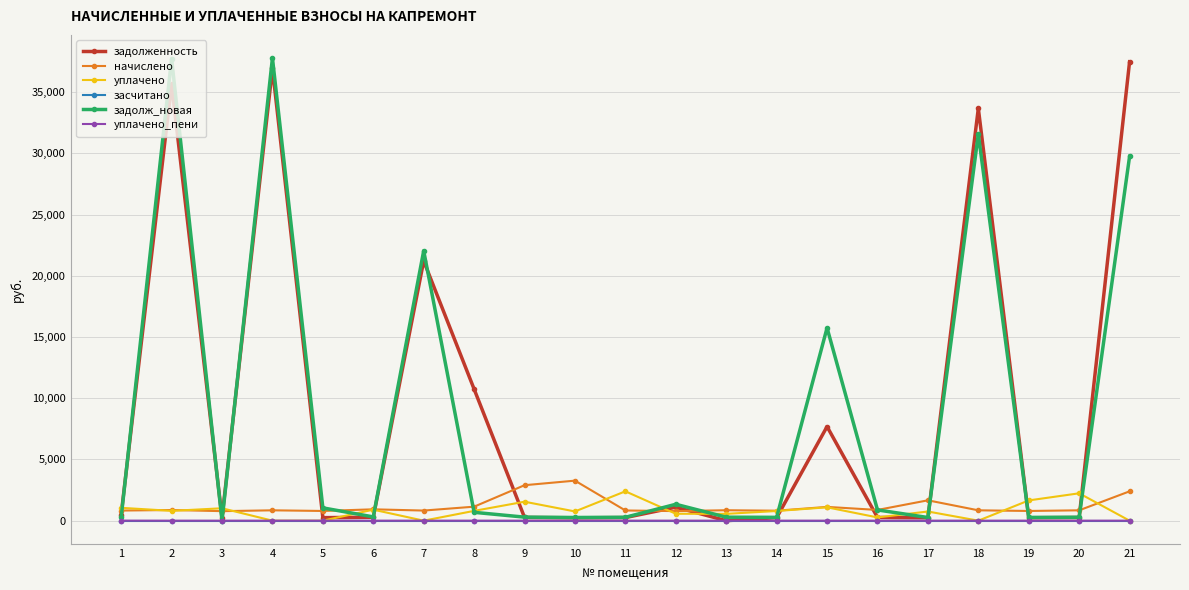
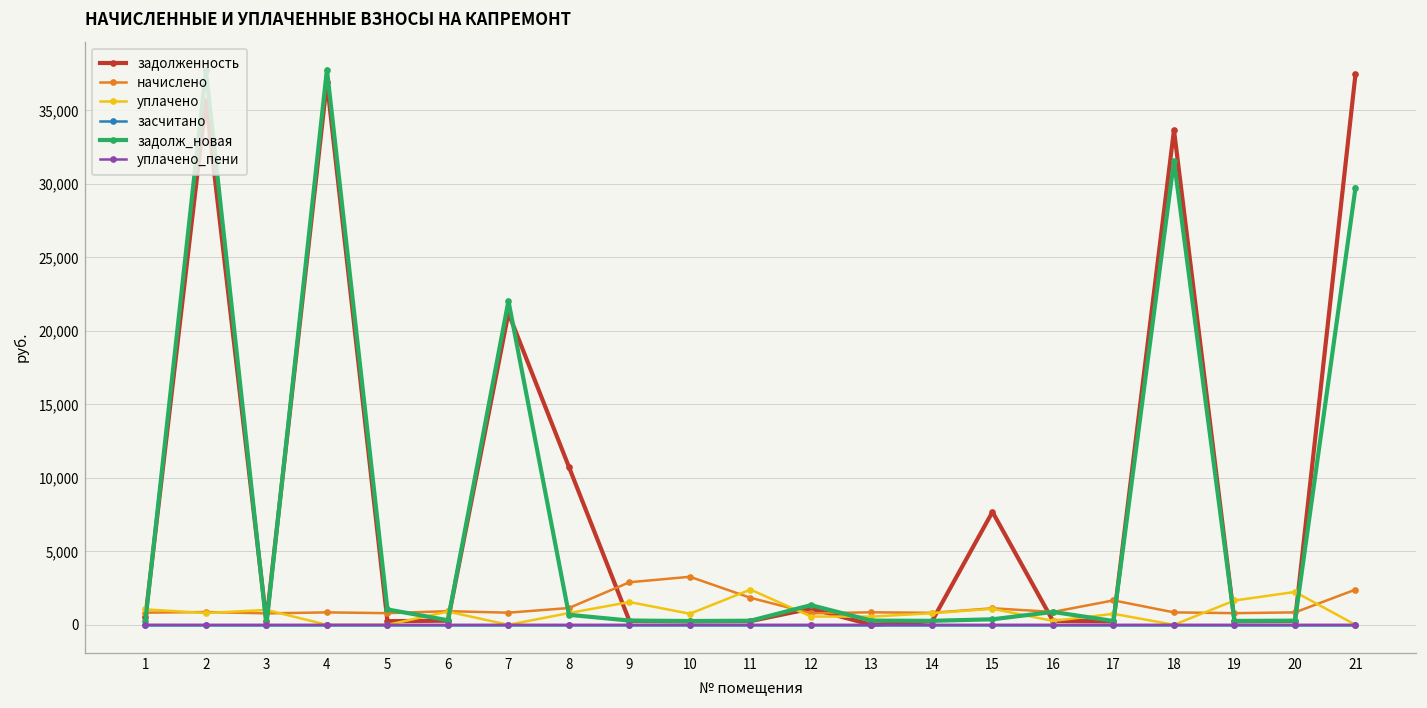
  {
    "задолженность": {
      "1": "500",
      "3": "200",
      "4": "36,900",
      "5": "200",
      "7": "21,200",
      "8": "10,700",
      "12": "1,100",
      "15": "7,700",
      "18": "33,700",
      "21": "37,500"
    },
    "начислено": {
      "1": "800",
      "3": "800",
      "4": "800",
      "5": "800",
      "7": "800",
      "8": "1,100",
      "9": "2,900",
      "10": "3,300",
-     "11": "800",
+     "11": "1,800",
      "12": "800",
      "13": "900",
      "17": "1,700",
      "18": "800",
      "19": "800",
      "20": "800",
      "21": "2,400"
    },
    "уплачено": {
      "1": "1,100",
      "3": "1,000",
      "9": "1,500",
      "10": "800",
      "11": "2,400",
      "12": "600",
      "13": "600",
      "17": "700",
      "19": "1,700",
      "20": "2,200"
    },
    "уплачено_пени": {
      "1": "0",
      "2": "0",
      "6": "0",
      "8": "0",
      "9": "0",
      "10": "0",
      "11": "0",
      "12": "0",
      "14": "0",
      "15": "0",
      "16": "0",
      "17": "0",
      "19": "0",
      "20": "0"
    },
    "задолж_новая": {
      "1": "300",
      "4": "37,800",
      "5": "1,000",
      "7": "22,000",
      "12": "1,300",
      "13": "300",
-     "15": "15,700",
+     "15": "400",
      "18": "31,600",
      "21": "29,700"
    }
  }
